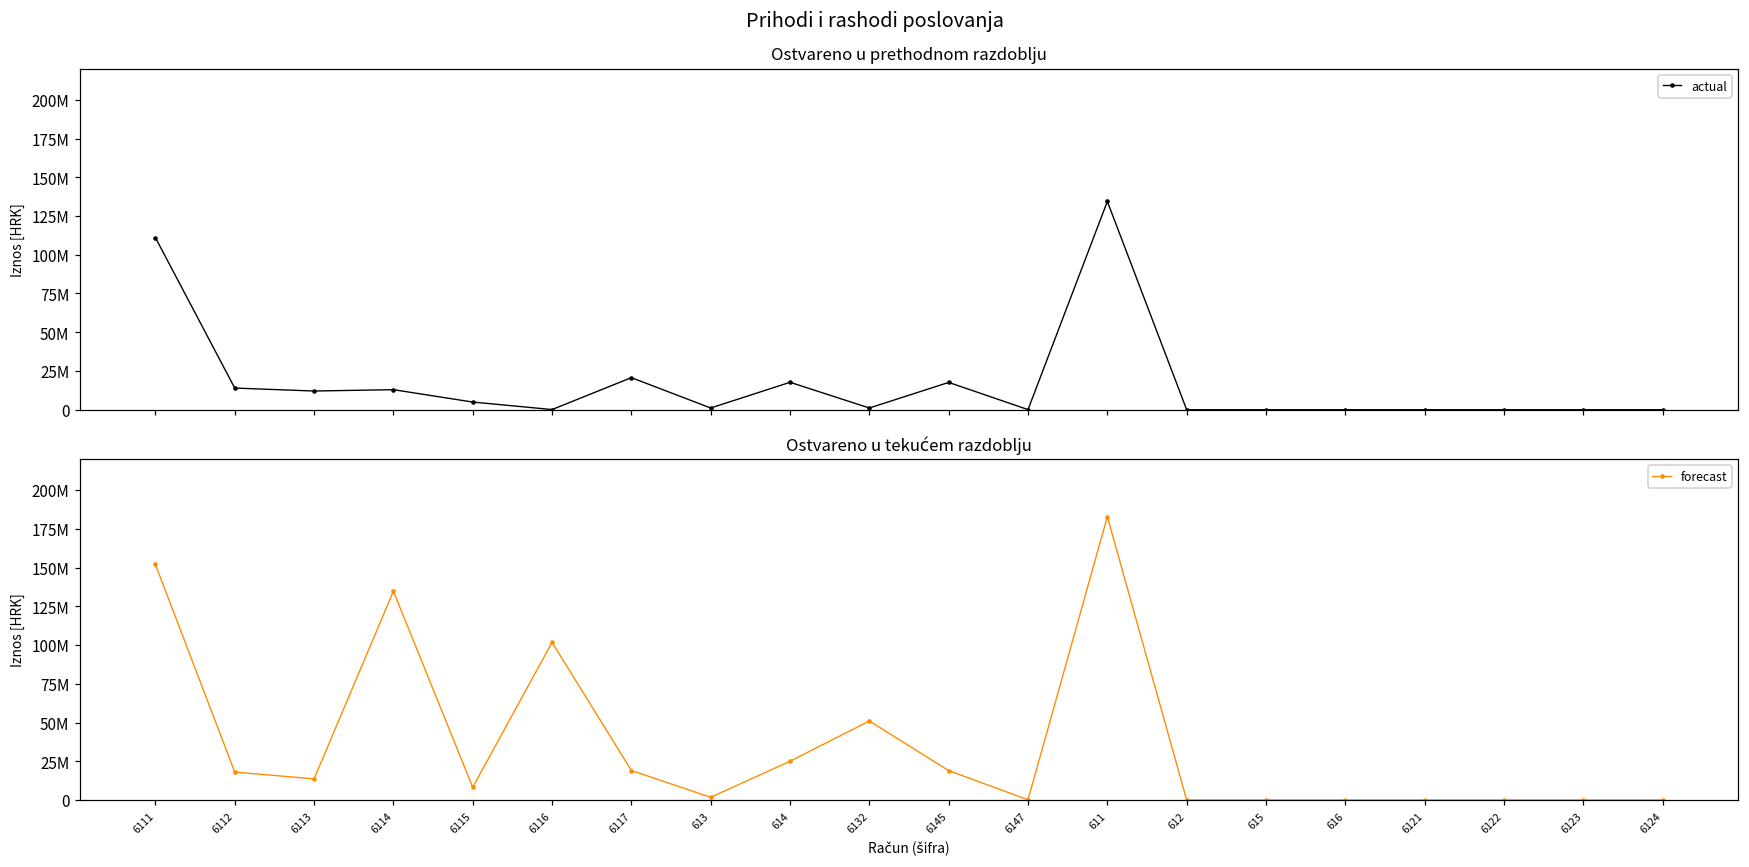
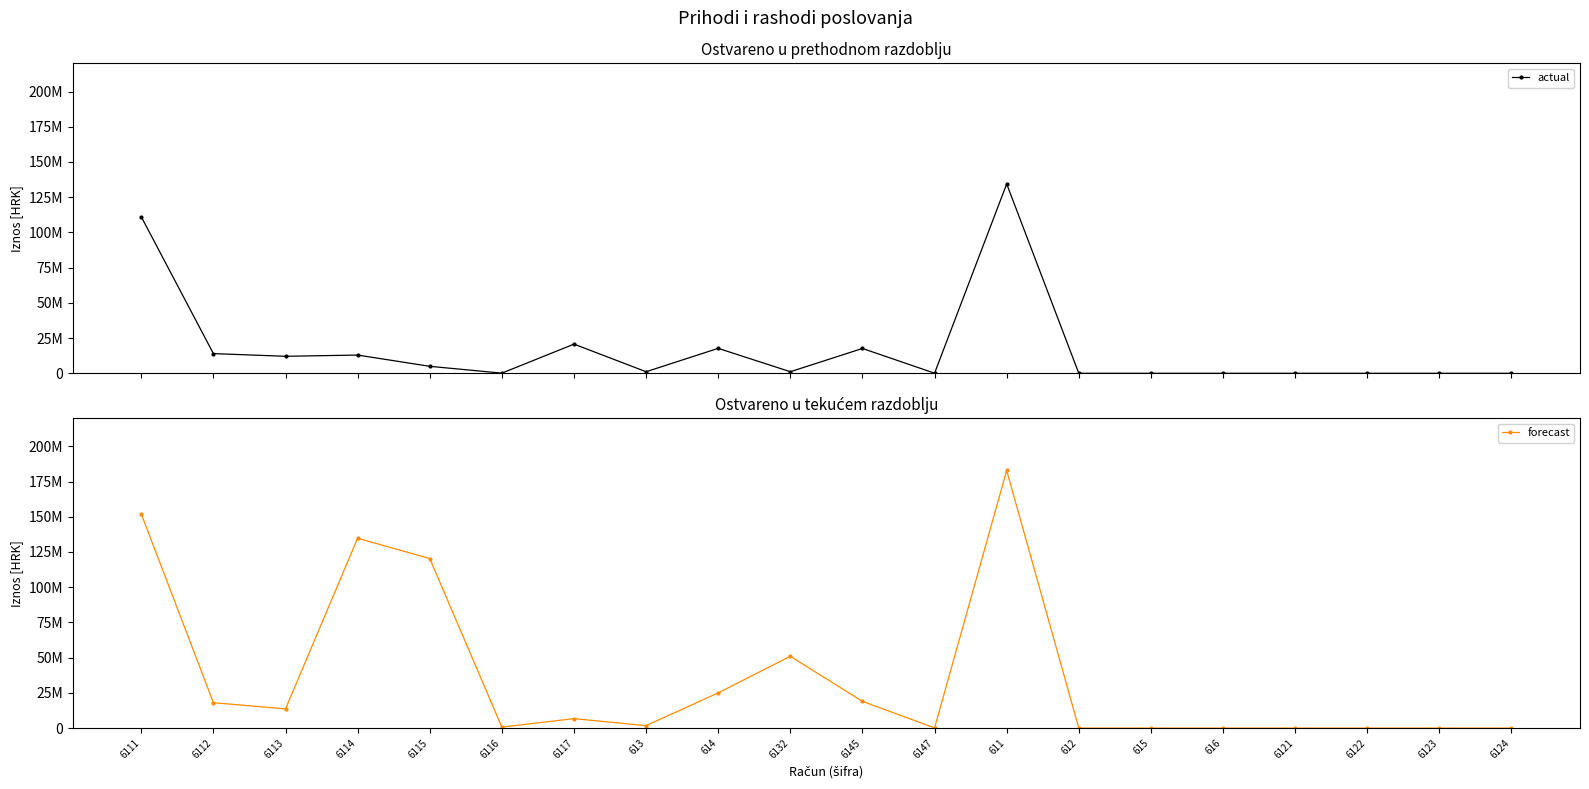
  {
    "Ostvareno u tekućem razdoblju": {
      "6111": 152000000,
      "6112": 18000000,
      "6113": 14000000,
      "6114": 135000000,
-     "6115": 8000000,
-     "6116": 102000000,
-     "6117": 19000000,
+     "6115": 120000000,
+     "6116": 1000000,
+     "6117": 7000000,
      "613": 2000000,
      "614": 25000000,
      "6132": 51000000,
      "6145": 19000000,
      "6147": 0,
      "611": 183000000,
      "612": 0,
      "615": 0,
      "616": 0,
      "6121": 0,
      "6122": 0,
      "6123": 0,
      "6124": 0
    }
  }
